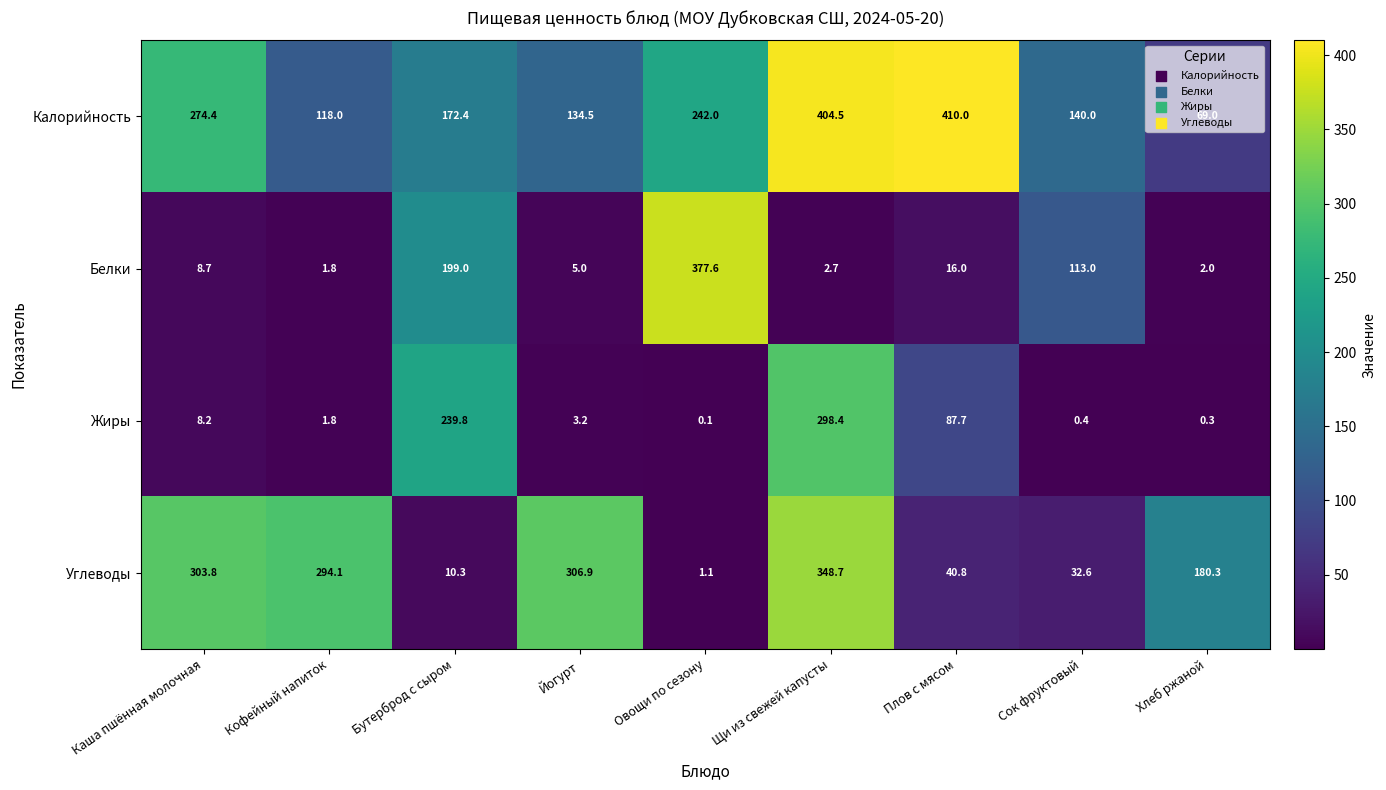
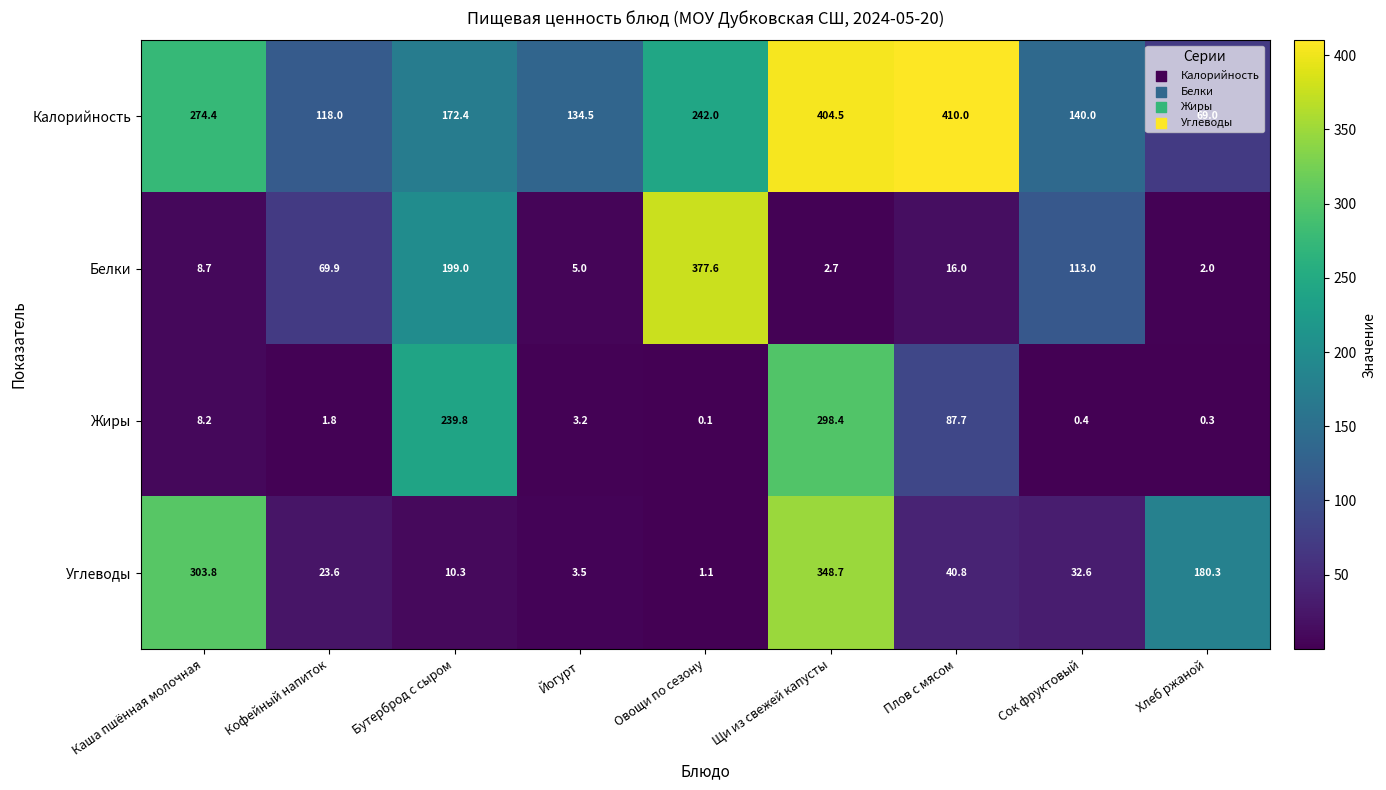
  {
    "Калорийность": {
      "Каша пшённая молочная": 274.4,
      "Кофейный напиток": 118.0,
      "Бутерброд с сыром": 172.4,
      "Йогурт": 134.5,
      "Овощи по сезону": 242.0,
      "Щи из свежей капусты": 404.5,
      "Плов с мясом": 410.0,
      "Сок фруктовый": 140.0
    },
    "Белки": {
      "Каша пшённая молочная": 8.7,
-     "Кофейный напиток": 1.8,
+     "Кофейный напиток": 69.9,
      "Бутерброд с сыром": 199.0,
      "Йогурт": 5.0,
      "Овощи по сезону": 377.6,
      "Щи из свежей капусты": 2.7,
      "Плов с мясом": 16.0,
      "Сок фруктовый": 113.0,
      "Хлеб ржаной": 2.0
    },
    "Жиры": {
      "Каша пшённая молочная": 8.2,
      "Кофейный напиток": 1.8,
      "Бутерброд с сыром": 239.8,
      "Йогурт": 3.2,
      "Овощи по сезону": 0.1,
      "Щи из свежей капусты": 298.4,
      "Плов с мясом": 87.7,
      "Сок фруктовый": 0.4,
      "Хлеб ржаной": 0.3
    },
    "Углеводы": {
      "Каша пшённая молочная": 303.8,
-     "Кофейный напиток": 294.1,
+     "Кофейный напиток": 23.6,
      "Бутерброд с сыром": 10.3,
-     "Йогурт": 306.9,
+     "Йогурт": 3.5,
      "Овощи по сезону": 1.1,
      "Щи из свежей капусты": 348.7,
      "Плов с мясом": 40.8,
      "Сок фруктовый": 32.6,
      "Хлеб ржаной": 180.3
    }
  }
